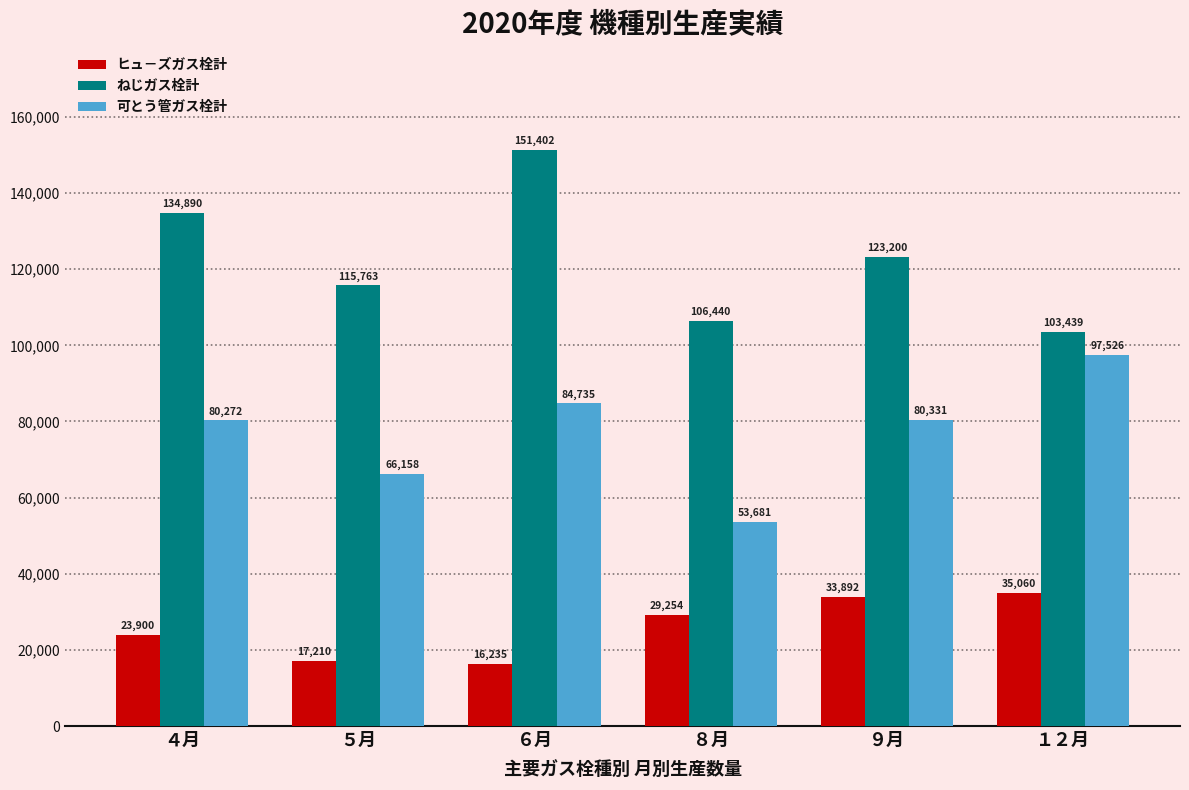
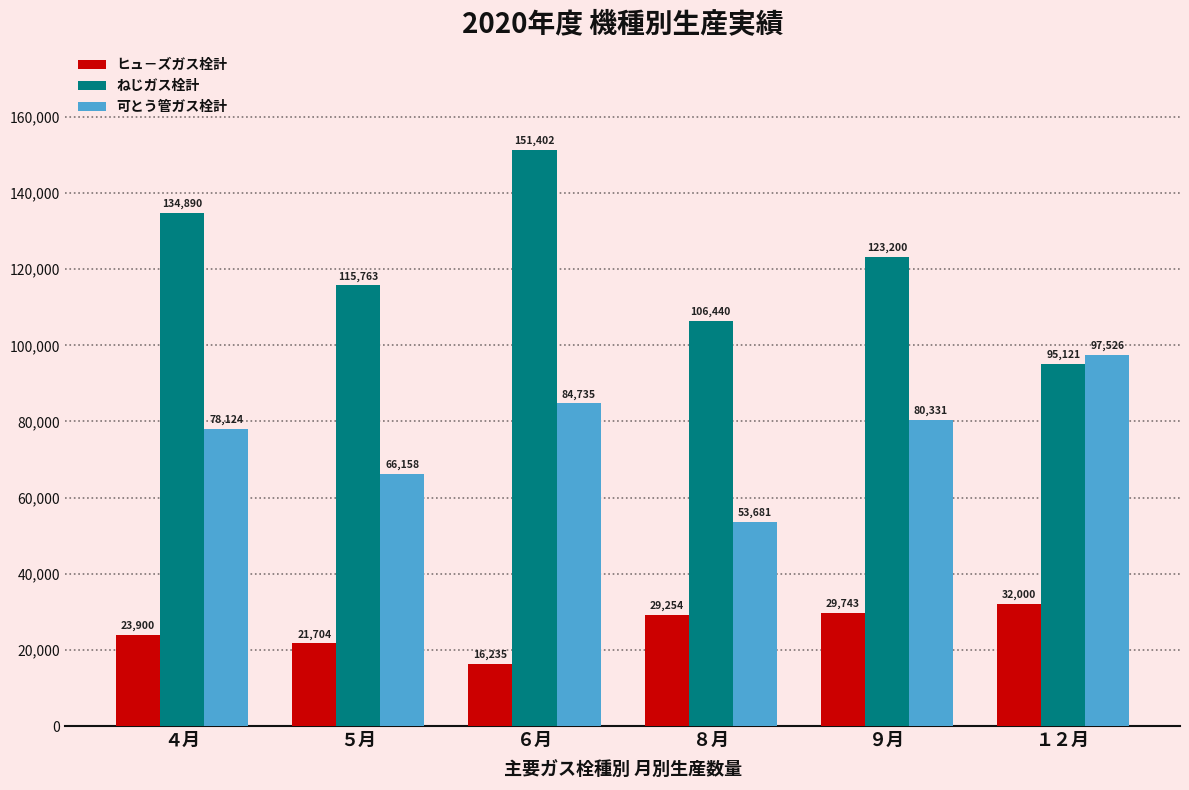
  {
    "ヒュ－ズガス栓計": {
      "４月": "23,900",
-     "５月": "17,210",
+     "５月": "21,704",
      "６月": "16,235",
      "８月": "29,254",
-     "９月": "33,892",
-     "１２月": "35,060"
+     "９月": "29,743",
+     "１２月": "32,000"
    },
    "ねじガス栓計": {
      "４月": "134,890",
      "５月": "115,763",
      "６月": "151,402",
      "８月": "106,440",
      "９月": "123,200",
-     "１２月": "103,439"
+     "１２月": "95,121"
    },
    "可とう管ガス栓計": {
-     "４月": "80,272",
+     "４月": "78,124",
      "５月": "66,158",
      "６月": "84,735",
      "８月": "53,681",
      "９月": "80,331",
      "１２月": "97,526"
    }
  }
